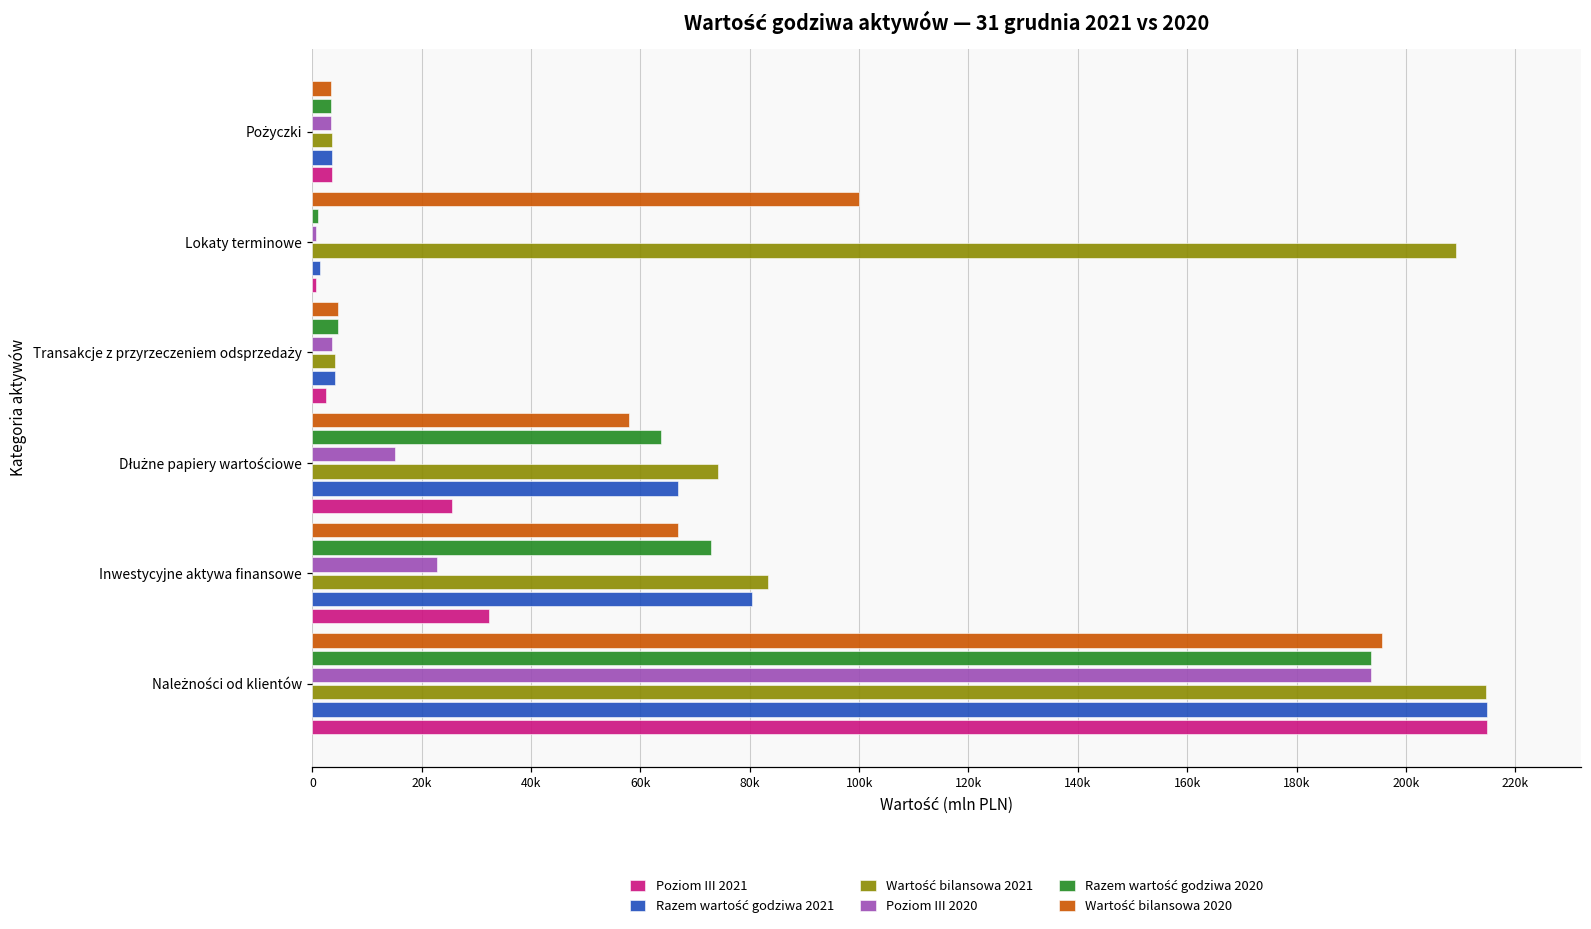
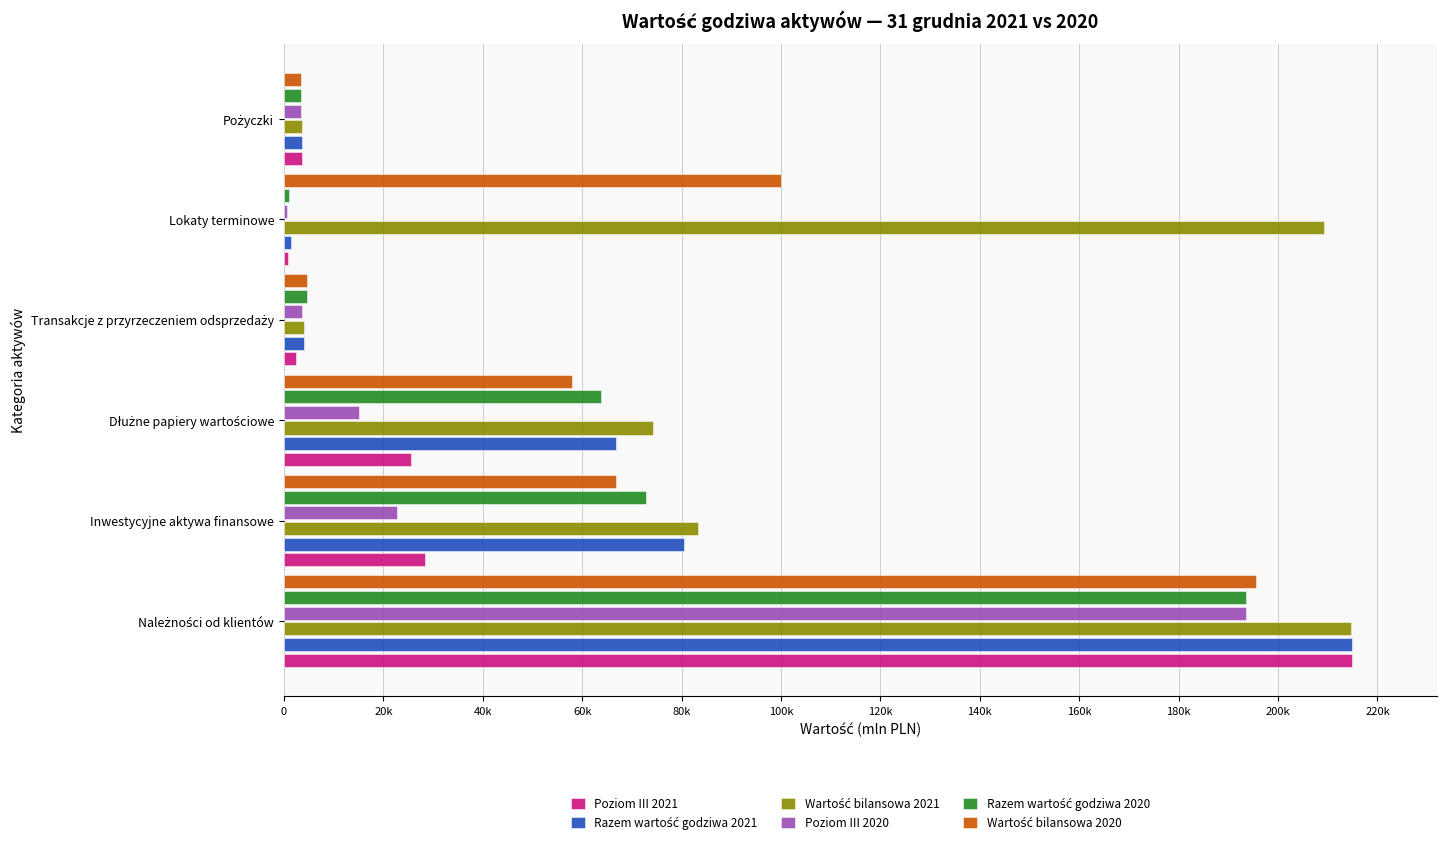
  {
    "Poziom III 2021": {
      "Pożyczki": 4000,
      "Lokaty terminowe": 1000,
      "Transakcje z przyrzeczeniem odsprzedaży": 3000,
      "Dłużne papiery wartościowe": 25000,
-     "Inwestycyjne aktywa finansowe": 32000,
+     "Inwestycyjne aktywa finansowe": 28000,
      "Należności od klientów": 215000
    },
    "Razem wartość godziwa 2021": {
      "Pożyczki": 4000,
      "Lokaty terminowe": 1000,
      "Transakcje z przyrzeczeniem odsprzedaży": 4000,
      "Dłużne papiery wartościowe": 67000,
      "Inwestycyjne aktywa finansowe": 81000,
      "Należności od klientów": 215000
    },
    "Wartość bilansowa 2021": {
      "Pożyczki": 4000,
      "Lokaty terminowe": 209000,
      "Transakcje z przyrzeczeniem odsprzedaży": 4000,
      "Dłużne papiery wartościowe": 74000,
      "Inwestycyjne aktywa finansowe": 83000,
      "Należności od klientów": 215000
    },
    "Poziom III 2020": {
      "Pożyczki": 3000,
      "Lokaty terminowe": 1000,
      "Transakcje z przyrzeczeniem odsprzedaży": 4000,
      "Dłużne papiery wartościowe": 15000,
      "Inwestycyjne aktywa finansowe": 23000,
      "Należności od klientów": 194000
    },
    "Razem wartość godziwa 2020": {
      "Pożyczki": 3000,
      "Lokaty terminowe": 1000,
      "Transakcje z przyrzeczeniem odsprzedaży": 5000,
      "Dłużne papiery wartościowe": 64000,
      "Inwestycyjne aktywa finansowe": 73000,
      "Należności od klientów": 194000
    },
    "Wartość bilansowa 2020": {
      "Pożyczki": 3000,
      "Lokaty terminowe": 100000,
      "Transakcje z przyrzeczeniem odsprzedaży": 5000,
      "Dłużne papiery wartościowe": 58000,
      "Inwestycyjne aktywa finansowe": 67000,
      "Należności od klientów": 196000
    }
  }
